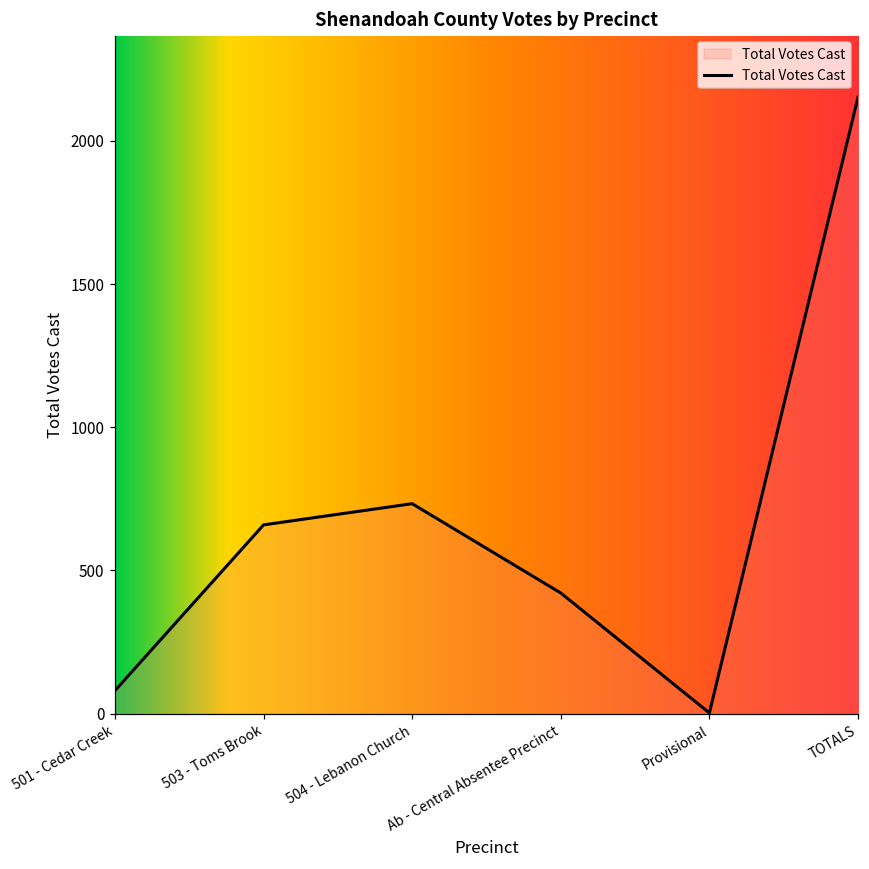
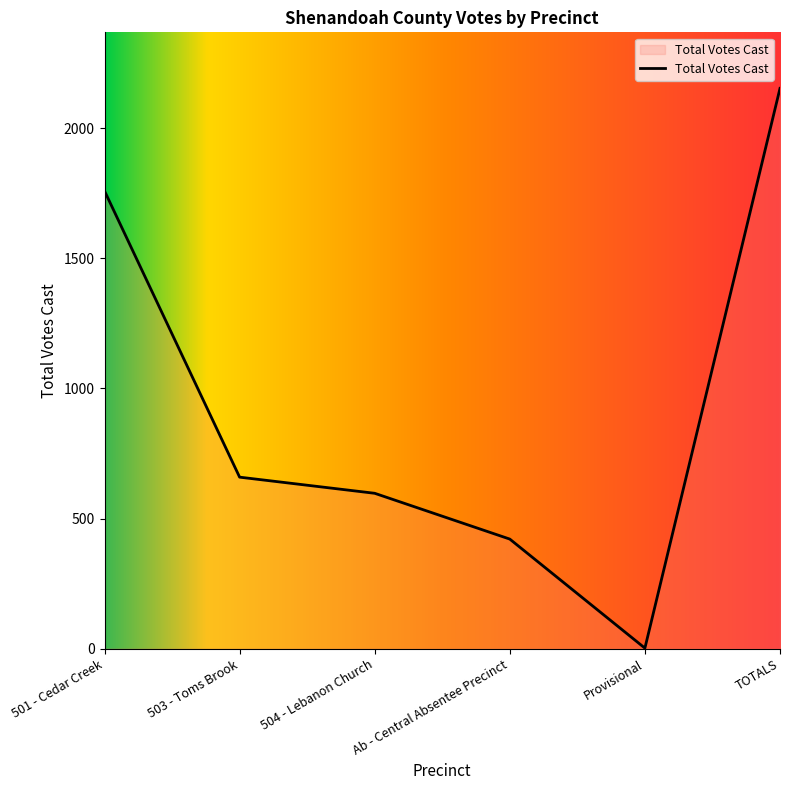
  {
-   "501 - Cedar Creek": 80,
+   "501 - Cedar Creek": 1760,
    "503 - Toms Brook": 660,
-   "504 - Lebanon Church": 730,
+   "504 - Lebanon Church": 600,
    "Ab - Central Absentee Precinct": 420,
    "Provisional": 0,
    "TOTALS": 2150
  }
